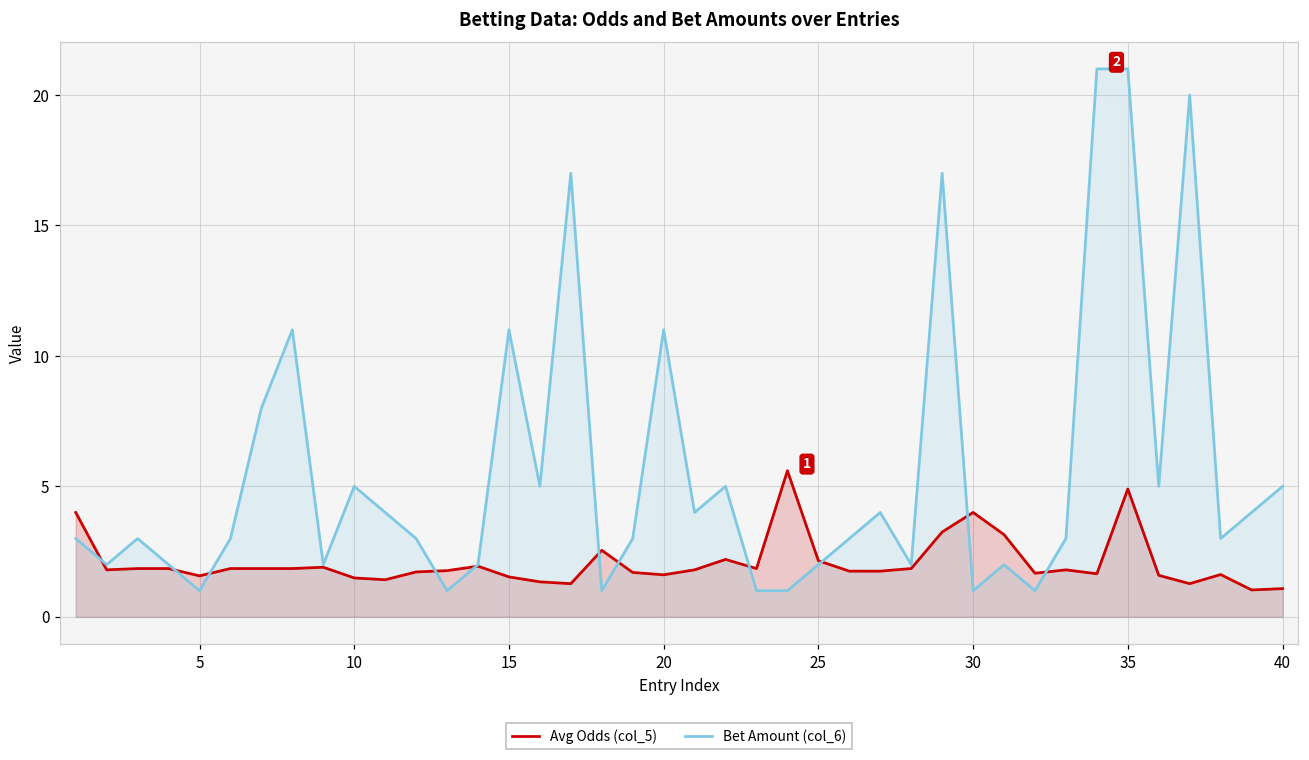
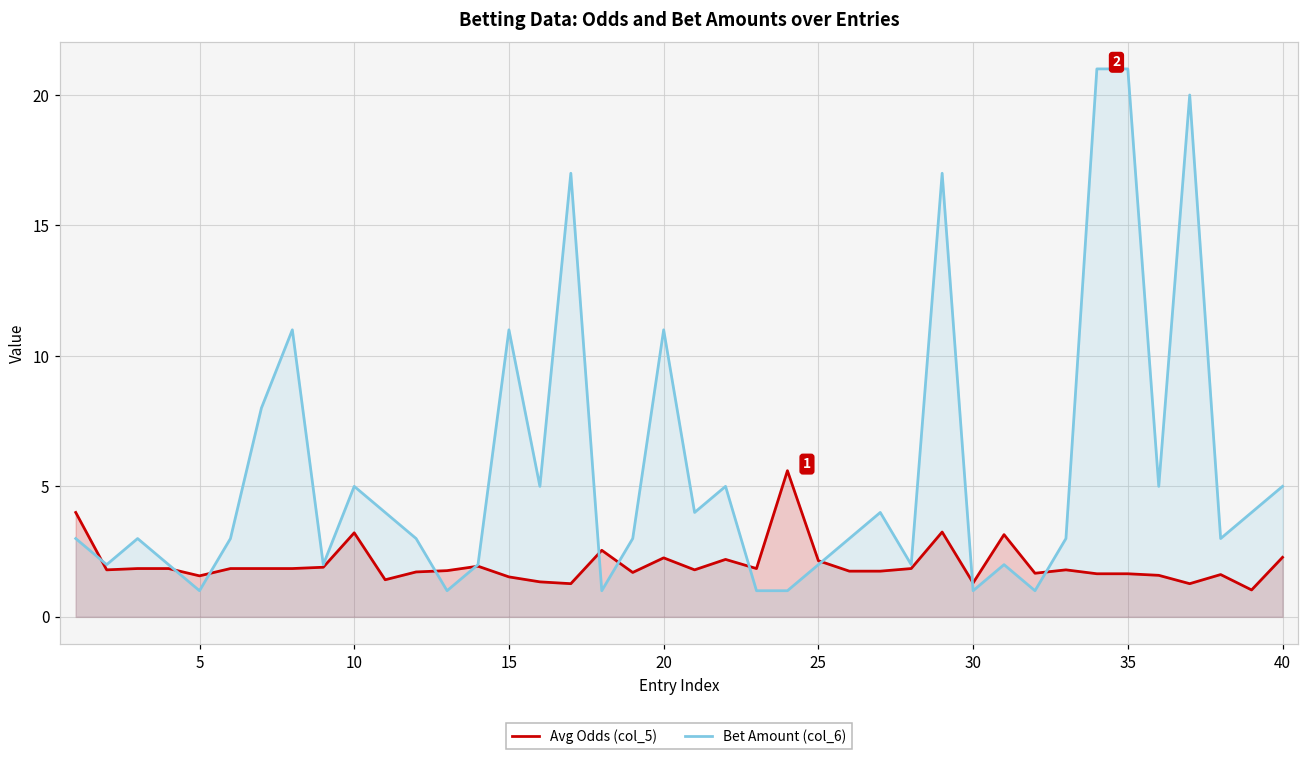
  {
    "Avg Odds (col_5)": {
      "5": 1.6,
-     "10": 1.5,
+     "10": 3.2,
      "15": 1.5,
-     "20": 1.6,
+     "20": 2.3,
      "25": 2.2,
-     "30": 4.0,
-     "35": 4.9,
-     "40": 1.1
+     "30": 1.3,
+     "35": 1.7,
+     "40": 2.3
    },
    "Bet Amount (col_6)": {
      "5": 1.0,
      "10": 5.0,
      "15": 11.0,
      "20": 11.0,
      "25": 2.0,
      "30": 1.0,
      "40": 5.0
    }
  }
